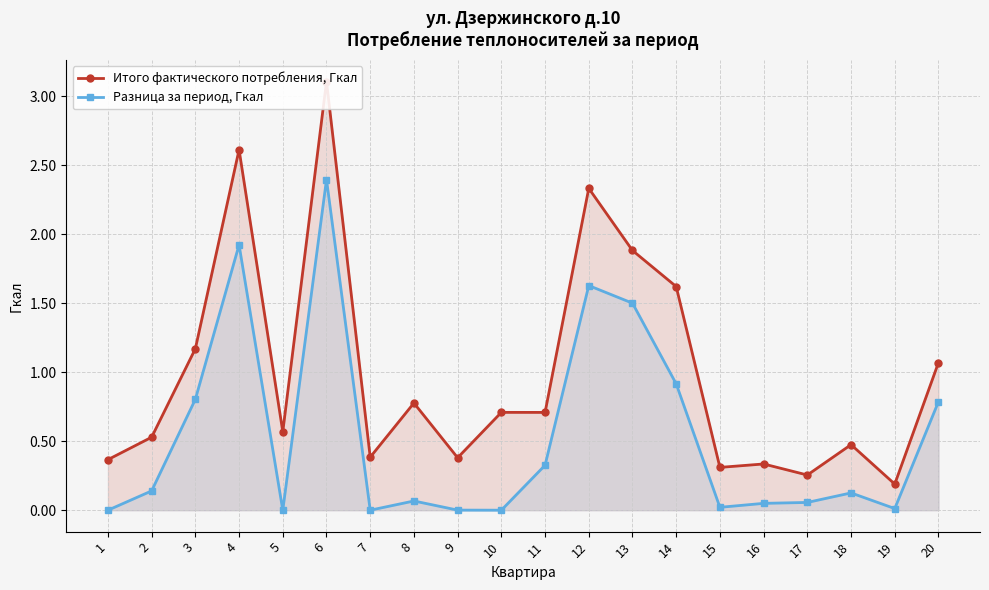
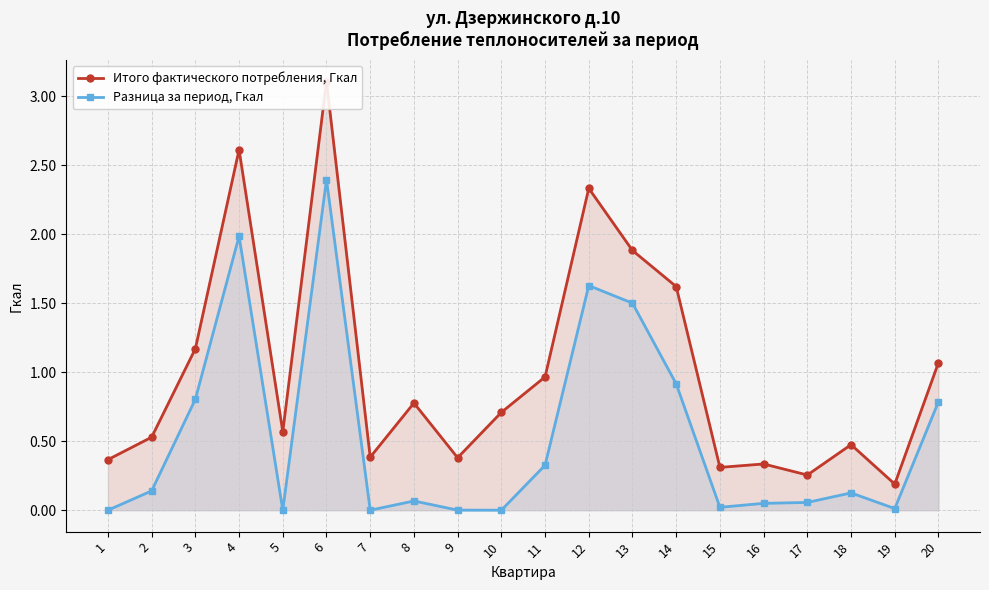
  {
    "Итого фактического потребления, Гкал": {
      "1": 0.37,
      "2": 0.53,
      "3": 1.17,
      "4": 2.61,
      "5": 0.57,
      "7": 0.38,
      "8": 0.78,
      "9": 0.38,
      "10": 0.71,
-     "11": 0.71,
+     "11": 0.97,
      "12": 2.33,
      "13": 1.88,
      "14": 1.62,
      "15": 0.31,
      "16": 0.34,
      "17": 0.26,
      "18": 0.48,
      "19": 0.19,
      "20": 1.07
    },
    "Разница за период, Гкал": {
      "1": 0.00,
      "2": 0.14,
      "3": 0.80,
-     "4": 1.92,
+     "4": 1.99,
      "5": 0.00,
      "6": 2.40,
      "7": 0.00,
      "8": 0.07,
      "9": 0.00,
      "10": 0.00,
      "11": 0.33,
      "12": 1.63,
      "13": 1.50,
      "14": 0.92,
      "15": 0.02,
      "16": 0.05,
      "17": 0.06,
      "18": 0.13,
      "19": 0.01,
      "20": 0.79
    }
  }
